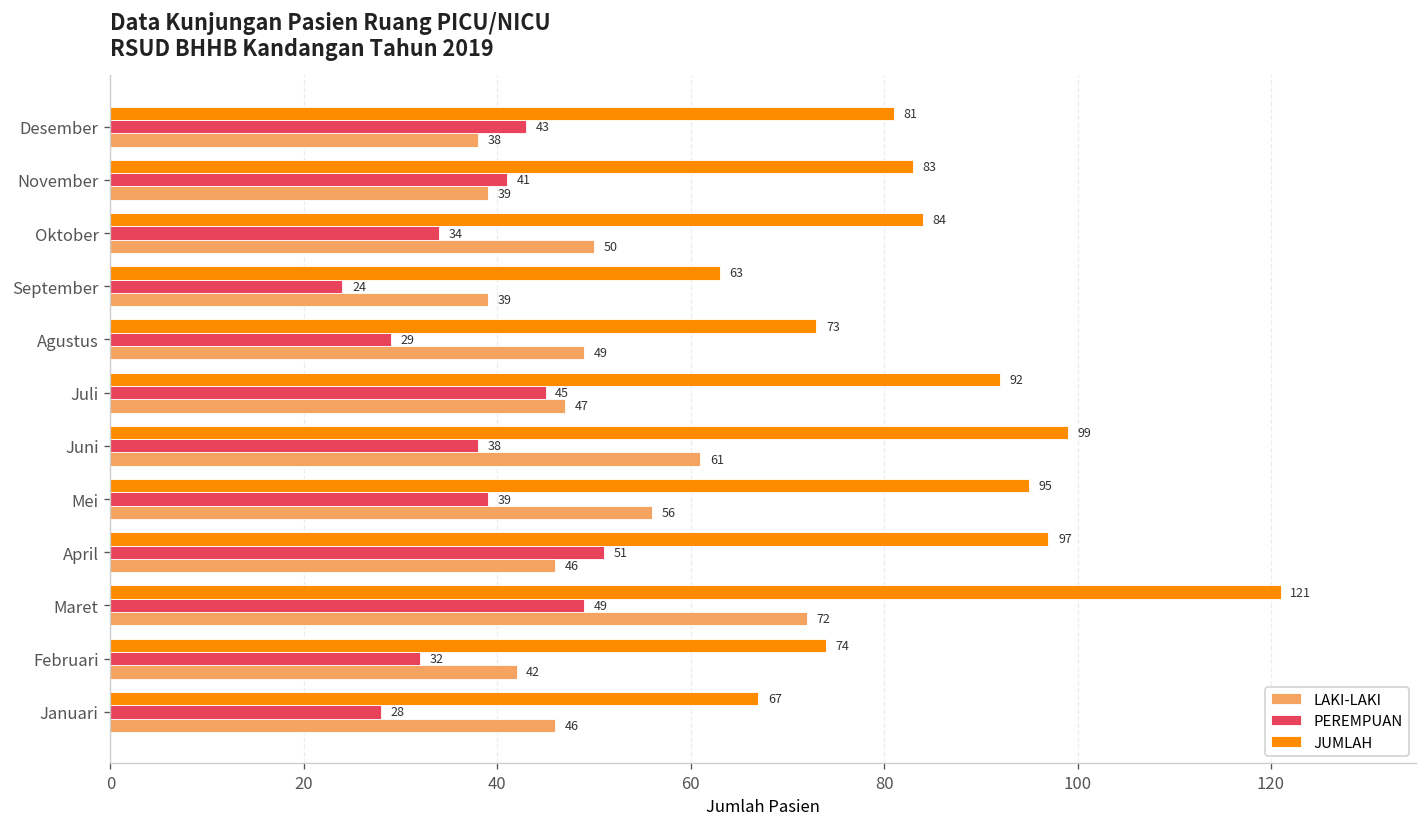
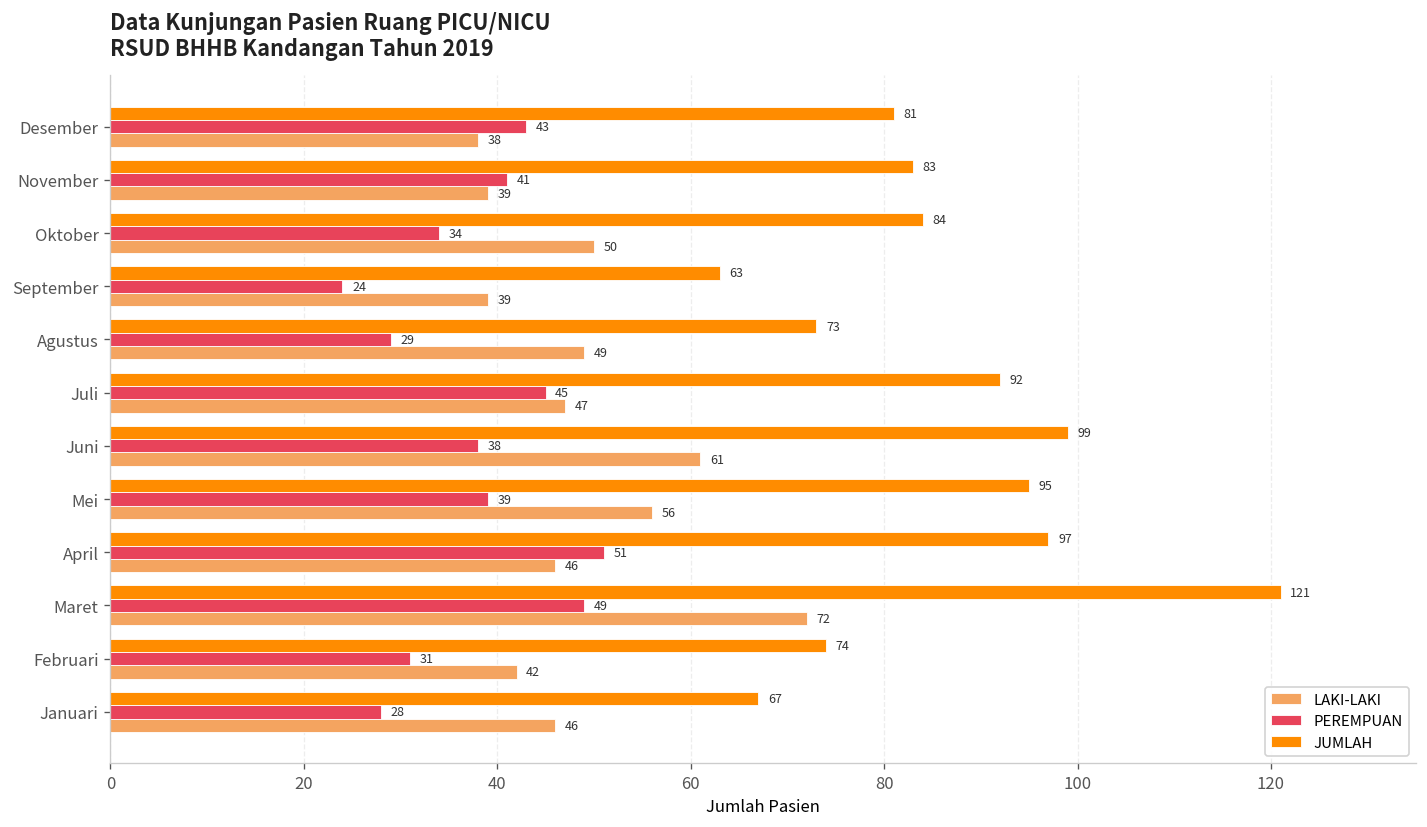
  {
    "LAKI-LAKI": {
      "Desember": 38,
      "November": 39,
      "Oktober": 50,
      "September": 39,
      "Agustus": 49,
      "Juli": 47,
      "Juni": 61,
      "Mei": 56,
      "April": 46,
      "Maret": 72,
      "Februari": 42,
      "Januari": 46
    },
    "PEREMPUAN": {
      "Desember": 43,
      "November": 41,
      "Oktober": 34,
      "September": 24,
      "Agustus": 29,
      "Juli": 45,
      "Juni": 38,
      "Mei": 39,
      "April": 51,
      "Maret": 49,
-     "Februari": 32,
+     "Februari": 31,
      "Januari": 28
    },
    "JUMLAH": {
      "Desember": 81,
      "November": 83,
      "Oktober": 84,
      "September": 63,
      "Agustus": 73,
      "Juli": 92,
      "Juni": 99,
      "Mei": 95,
      "April": 97,
      "Maret": 121,
      "Februari": 74,
      "Januari": 67
    }
  }
